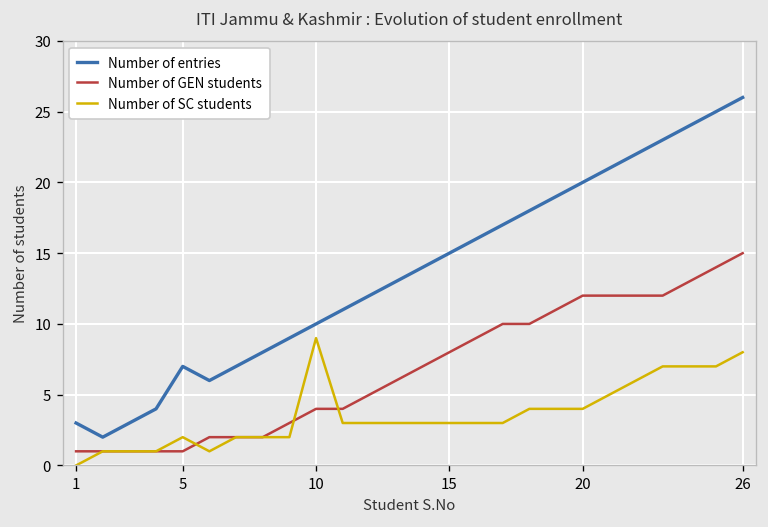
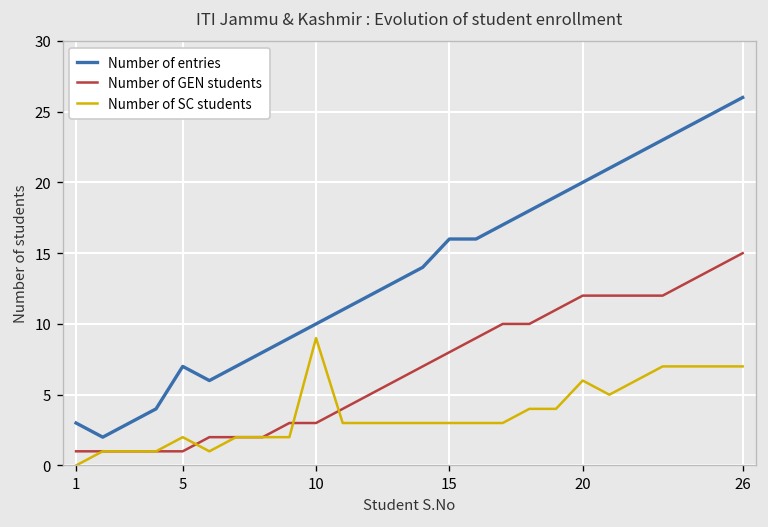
  {
    "Number of entries": {
      "1": 3,
      "5": 7,
      "10": 10,
-     "15": 15,
+     "15": 16,
      "20": 20,
      "26": 26
    },
    "Number of GEN students": {
      "1": 1,
      "5": 1,
-     "10": 4,
+     "10": 3,
      "15": 8,
      "20": 12,
      "26": 15
    },
    "Number of SC students": {
      "1": 0,
      "5": 2,
      "10": 9,
      "15": 3,
-     "20": 4,
-     "26": 8
+     "20": 6,
+     "26": 7
    }
  }
